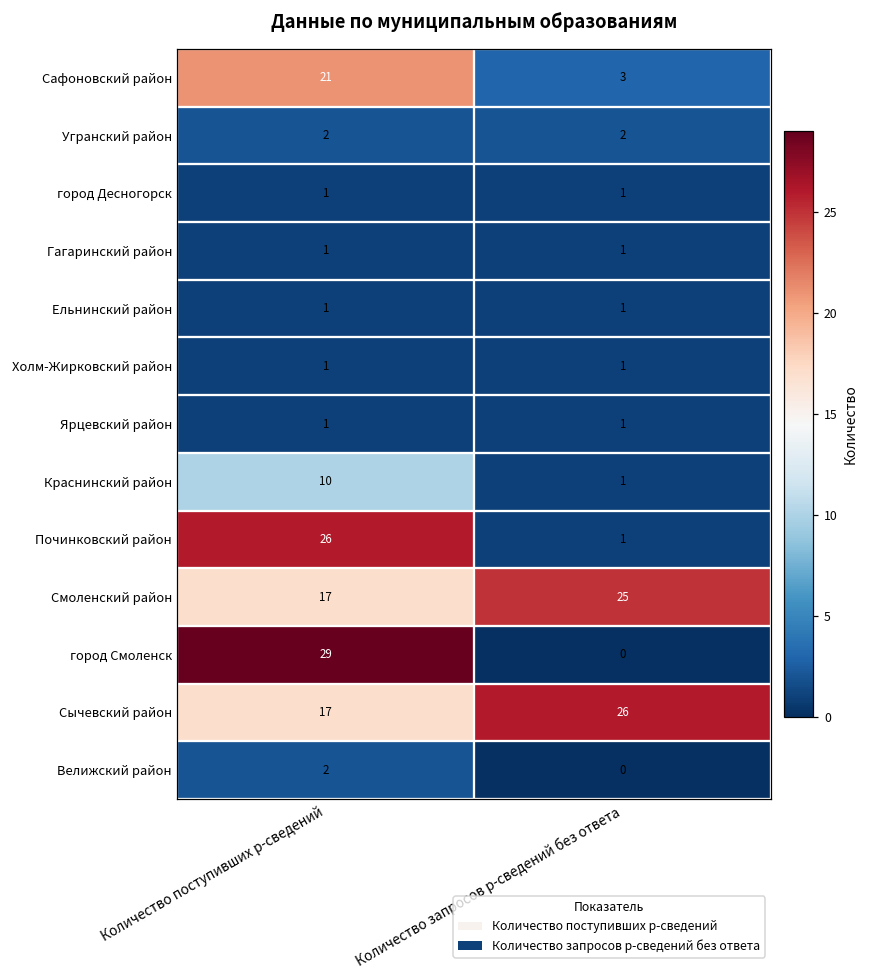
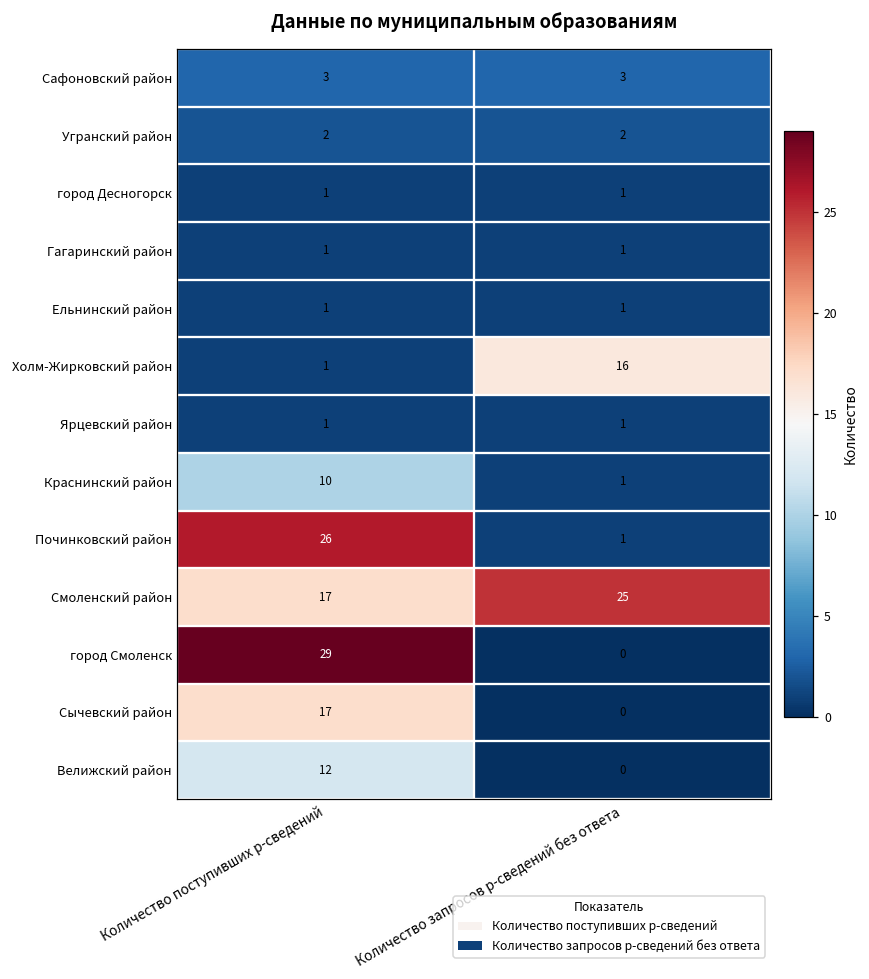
  {
    "Сафоновский район": {
-     "Количество поступивших р-сведений": 21,
+     "Количество поступивших р-сведений": 3,
      "Количество запросов р-сведений без ответа": 3
    },
    "Угранский район": {
      "Количество поступивших р-сведений": 2,
      "Количество запросов р-сведений без ответа": 2
    },
    "город Десногорск": {
      "Количество поступивших р-сведений": 1,
      "Количество запросов р-сведений без ответа": 1
    },
    "Гагаринский район": {
      "Количество поступивших р-сведений": 1,
      "Количество запросов р-сведений без ответа": 1
    },
    "Ельнинский район": {
      "Количество поступивших р-сведений": 1,
      "Количество запросов р-сведений без ответа": 1
    },
    "Холм-Жирковский район": {
      "Количество поступивших р-сведений": 1,
-     "Количество запросов р-сведений без ответа": 1
+     "Количество запросов р-сведений без ответа": 16
    },
    "Ярцевский район": {
      "Количество поступивших р-сведений": 1,
      "Количество запросов р-сведений без ответа": 1
    },
    "Краснинский район": {
      "Количество поступивших р-сведений": 10,
      "Количество запросов р-сведений без ответа": 1
    },
    "Починковский район": {
      "Количество поступивших р-сведений": 26,
      "Количество запросов р-сведений без ответа": 1
    },
    "Смоленский район": {
      "Количество поступивших р-сведений": 17,
      "Количество запросов р-сведений без ответа": 25
    },
    "город Смоленск": {
      "Количество поступивших р-сведений": 29,
      "Количество запросов р-сведений без ответа": 0
    },
    "Сычевский район": {
      "Количество поступивших р-сведений": 17,
-     "Количество запросов р-сведений без ответа": 26
+     "Количество запросов р-сведений без ответа": 0
    },
    "Велижский район": {
-     "Количество поступивших р-сведений": 2,
+     "Количество поступивших р-сведений": 12,
      "Количество запросов р-сведений без ответа": 0
    }
  }
